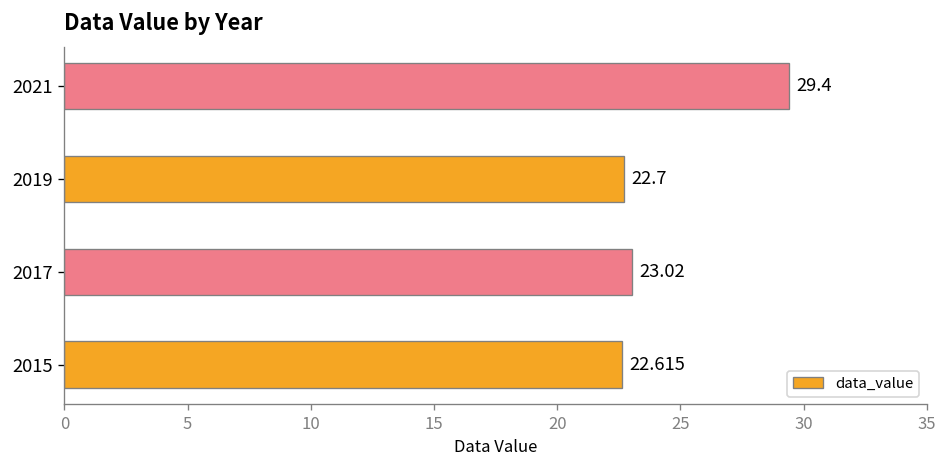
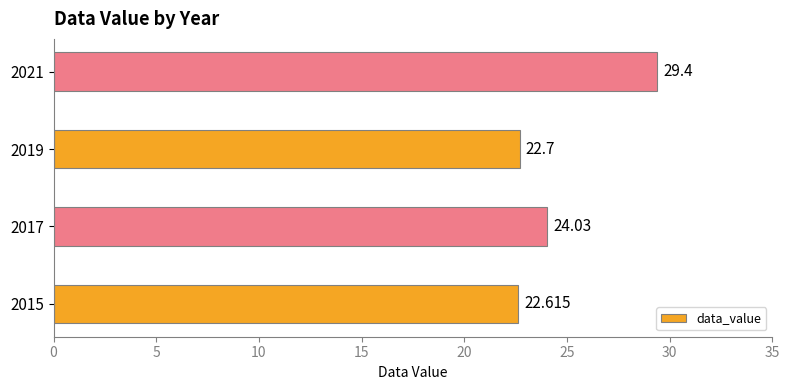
  {
    "2021": 29.4,
    "2019": 22.7,
-   "2017": 23.02,
+   "2017": 24.03,
    "2015": 22.615
  }
